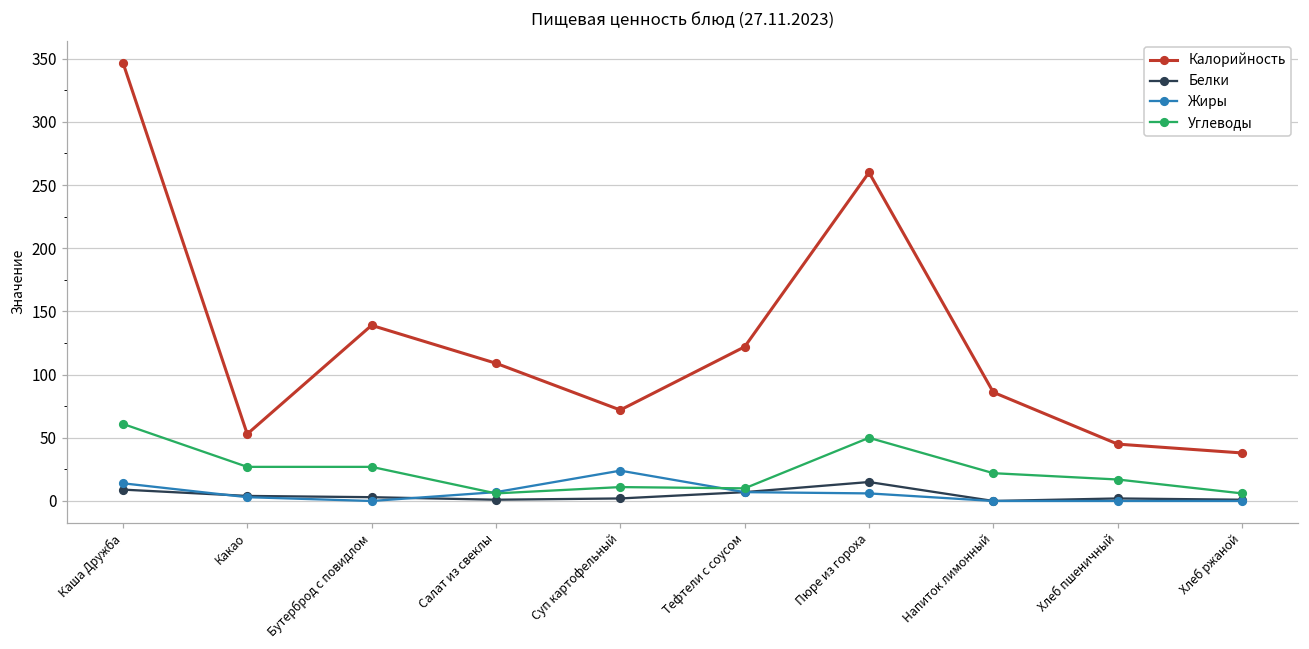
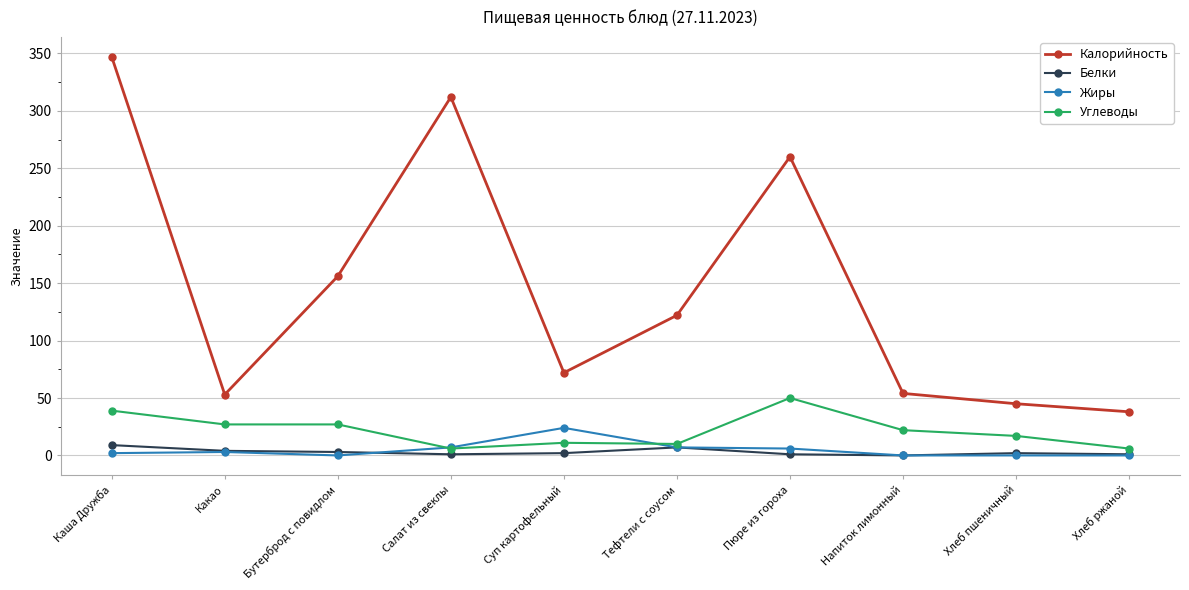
  {
    "Калорийность": {
      "Каша Дружба": 347,
      "Какао": 53,
-     "Бутерброд с повидлом": 139,
-     "Салат из свеклы": 109,
+     "Бутерброд с повидлом": 156,
+     "Салат из свеклы": 312,
      "Суп картофельный": 72,
      "Тефтели с соусом": 122,
      "Пюре из гороха": 260,
-     "Напиток лимонный": 86,
+     "Напиток лимонный": 54,
      "Хлеб пшеничный": 45,
      "Хлеб ржаной": 38
    },
    "Белки": {
      "Каша Дружба": 9,
      "Бутерброд с повидлом": 3,
      "Салат из свеклы": 1,
      "Суп картофельный": 2,
-     "Пюре из гороха": 15
+     "Пюре из гороха": 1
    },
    "Жиры": {
-     "Каша Дружба": 14,
+     "Каша Дружба": 2,
      "Бутерброд с повидлом": 0,
      "Суп картофельный": 24,
      "Пюре из гороха": 6
    },
    "Углеводы": {
-     "Каша Дружба": 61,
+     "Каша Дружба": 39,
      "Какао": 27,
      "Бутерброд с повидлом": 27,
      "Суп картофельный": 11,
      "Тефтели с соусом": 10,
      "Пюре из гороха": 50,
      "Напиток лимонный": 22,
      "Хлеб пшеничный": 17,
      "Хлеб ржаной": 6
    }
  }
